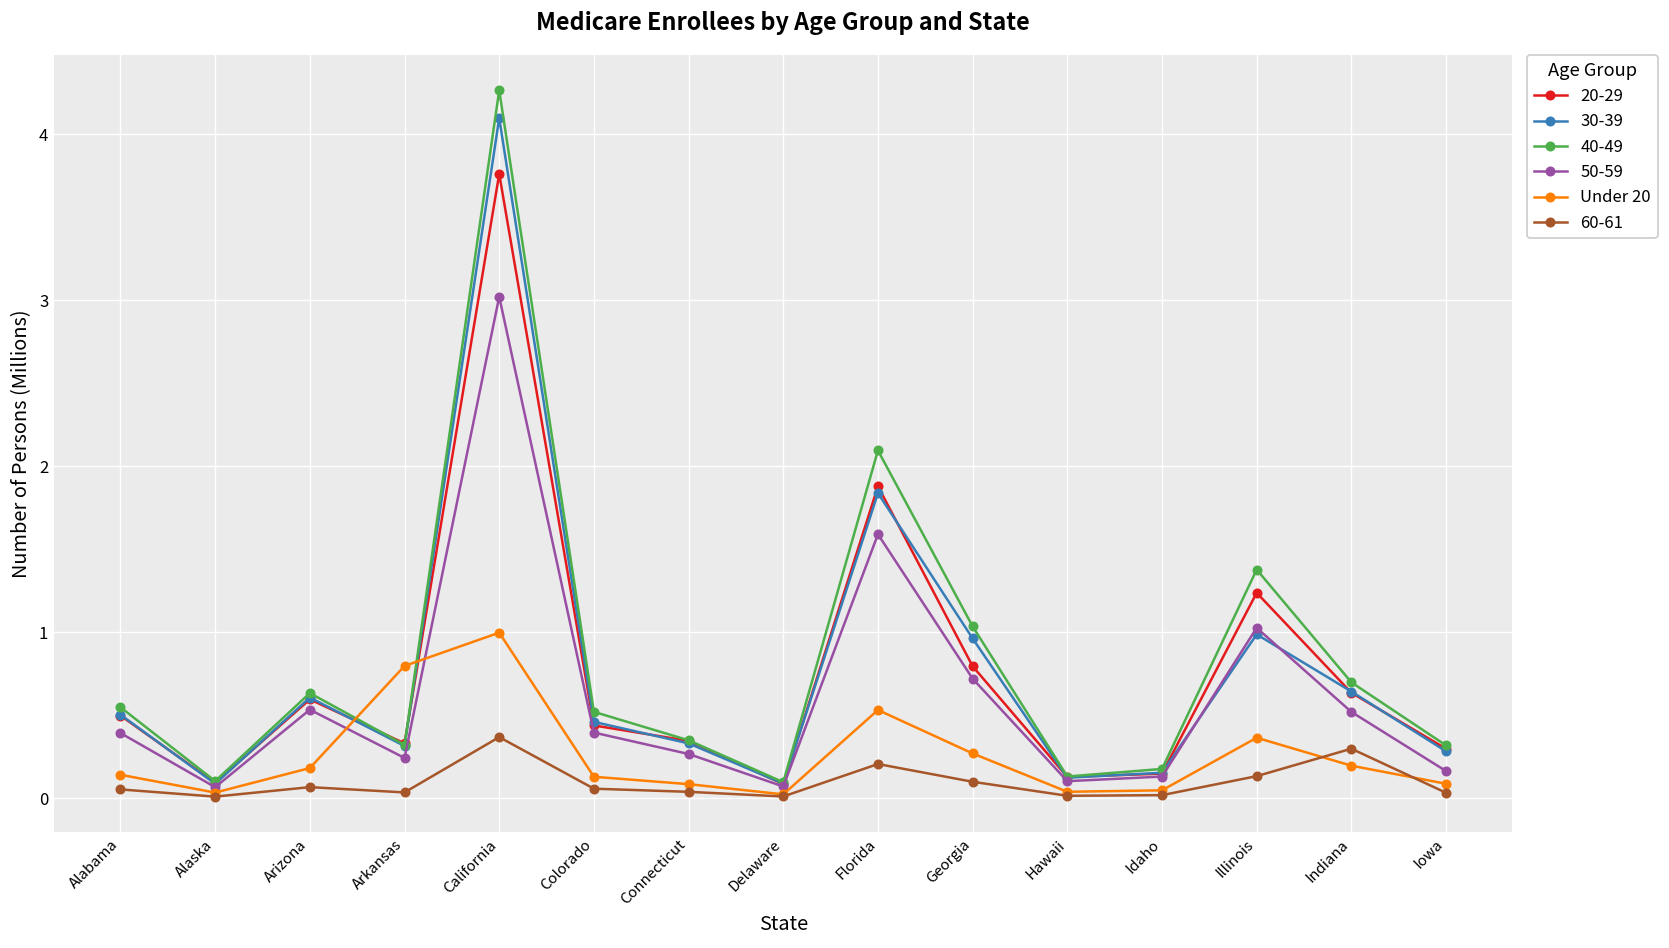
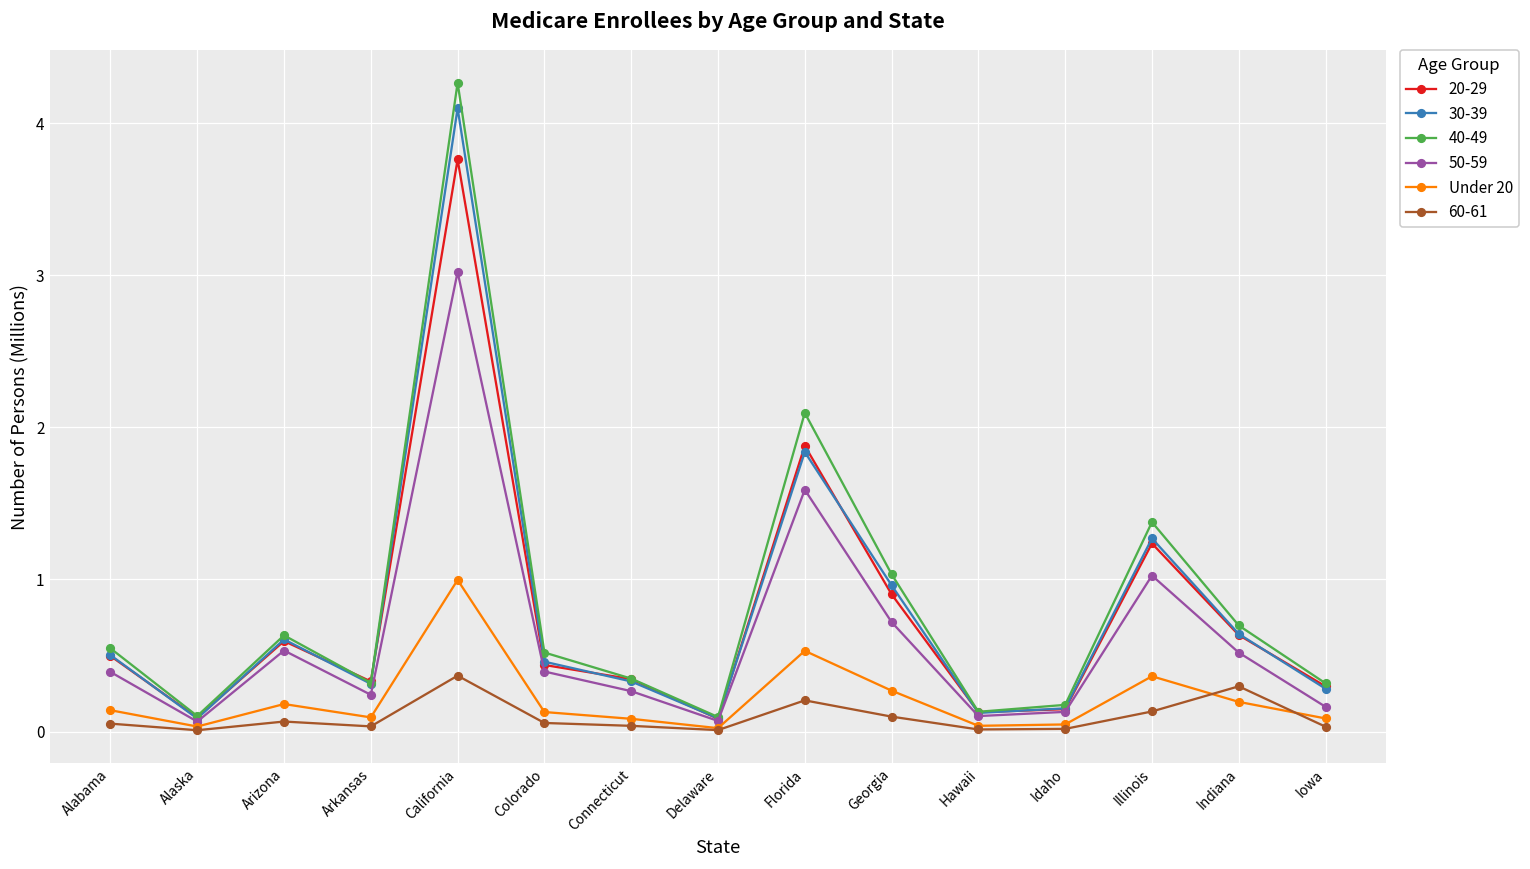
  {
    "20-29": {
      "California": 3.76,
      "Colorado": 0.44,
      "Florida": 1.88,
-     "Georgia": 0.79,
+     "Georgia": 0.90,
      "Illinois": 1.24
    },
    "30-39": {
      "California": 4.10,
      "Colorado": 0.46,
      "Florida": 1.84,
      "Georgia": 0.96,
-     "Illinois": 0.99
+     "Illinois": 1.27
    },
    "40-49": {
      "Alabama": 0.55,
      "Arizona": 0.63,
      "California": 4.27,
      "Colorado": 0.52,
      "Florida": 2.09,
      "Georgia": 1.03,
      "Idaho": 0.18,
      "Illinois": 1.38,
      "Indiana": 0.70,
      "Iowa": 0.32
    },
    "50-59": {
      "Alabama": 0.39,
      "Alaska": 0.07,
      "Arizona": 0.53,
      "Arkansas": 0.24,
      "California": 3.02,
      "Colorado": 0.39,
      "Connecticut": 0.27,
      "Florida": 1.59,
      "Georgia": 0.72,
      "Hawaii": 0.10,
      "Illinois": 1.03,
      "Indiana": 0.52,
      "Iowa": 0.16
    },
    "Under 20": {
      "Alabama": 0.14,
      "Alaska": 0.03,
      "Arizona": 0.18,
-     "Arkansas": 0.80,
+     "Arkansas": 0.09,
      "California": 1.00,
      "Colorado": 0.13,
      "Connecticut": 0.08,
      "Florida": 0.53,
      "Georgia": 0.27,
      "Hawaii": 0.04,
      "Idaho": 0.05,
      "Illinois": 0.36,
      "Indiana": 0.20,
      "Iowa": 0.09
    },
    "60-61": {
      "Alabama": 0.05,
      "Alaska": 0.01,
      "Arizona": 0.07,
      "Arkansas": 0.03,
      "California": 0.37,
      "Colorado": 0.06,
      "Connecticut": 0.04,
      "Florida": 0.20,
      "Georgia": 0.10,
      "Hawaii": 0.01,
      "Idaho": 0.02,
      "Illinois": 0.13,
      "Indiana": 0.30,
      "Iowa": 0.03
    }
  }
